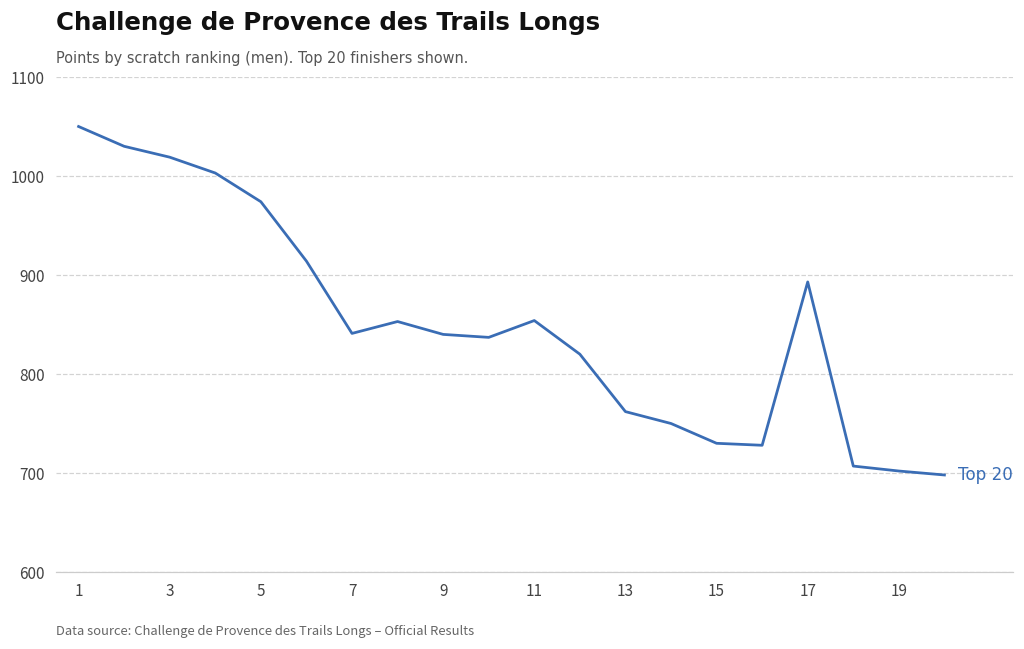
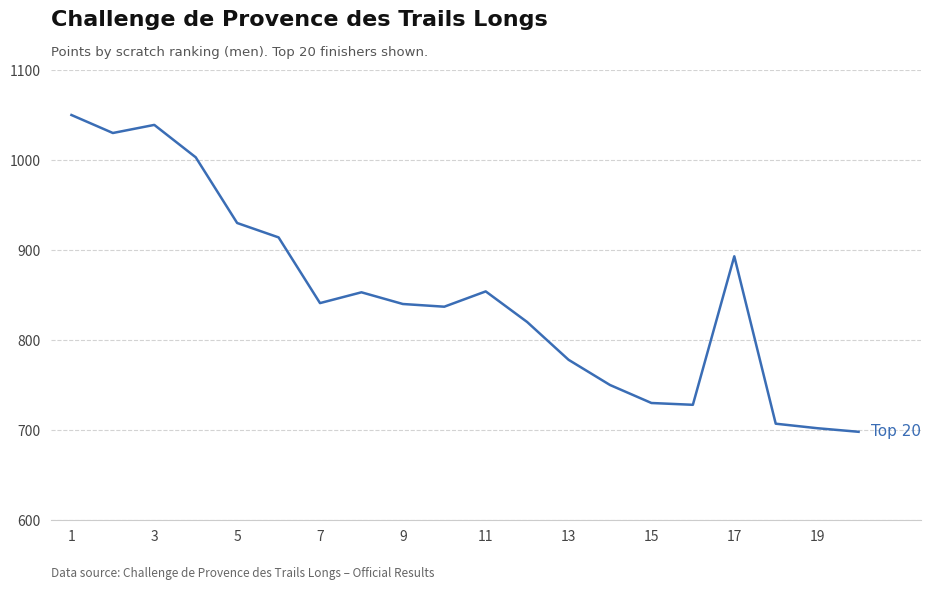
  {
    "1": 1050,
-   "3": 1020,
-   "5": 970,
+   "3": 1040,
+   "5": 930,
    "7": 840,
    "9": 840,
    "11": 850,
-   "13": 760,
+   "13": 780,
    "15": 730,
    "17": 890,
    "19": 700
  }
